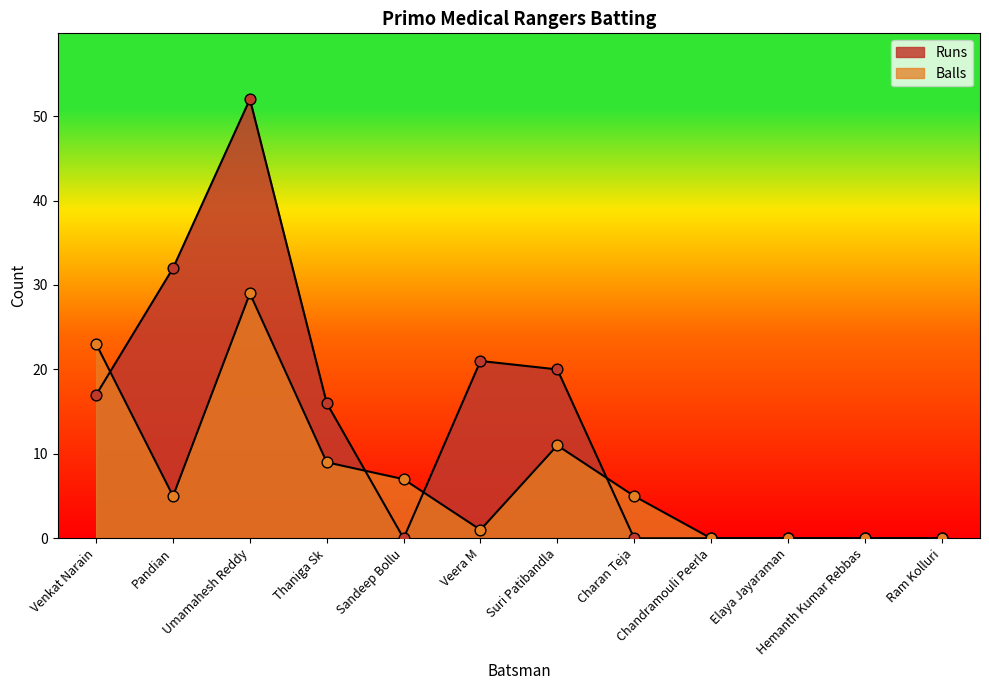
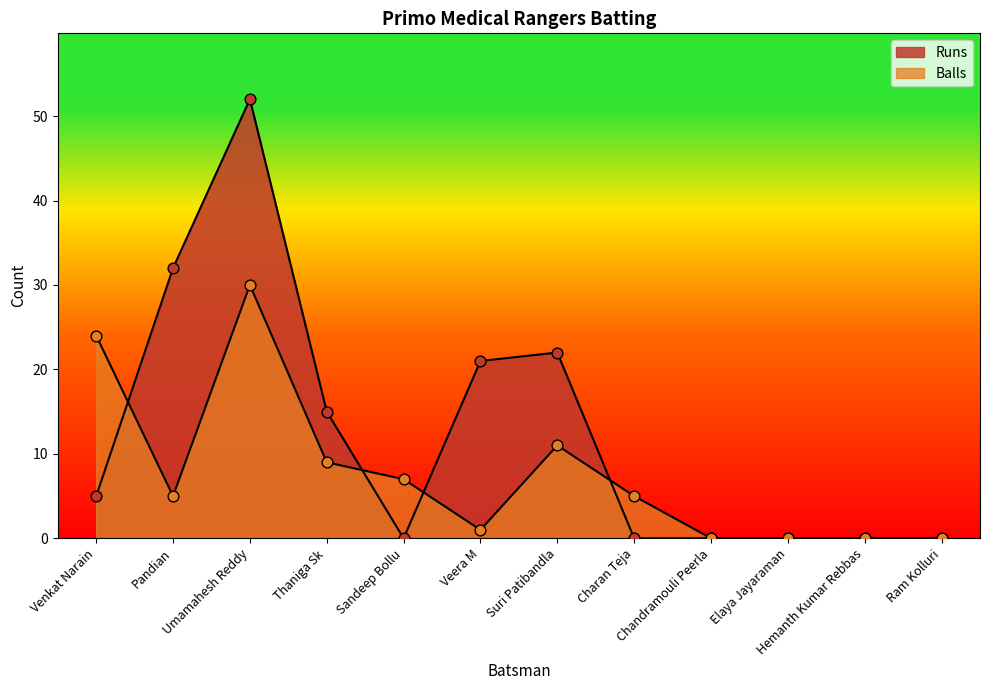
  {
    "Runs": {
-     "Venkat Narain": 17,
+     "Venkat Narain": 5,
      "Pandian": 32,
      "Umamahesh Reddy": 52,
-     "Thaniga Sk": 16,
+     "Thaniga Sk": 15,
      "Sandeep Bollu": 0,
      "Veera M": 21,
-     "Suri Patibandla": 20,
+     "Suri Patibandla": 22,
      "Charan Teja": 0
    },
    "Balls": {
-     "Venkat Narain": 23,
+     "Venkat Narain": 24,
      "Pandian": 5,
-     "Umamahesh Reddy": 29,
+     "Umamahesh Reddy": 30,
      "Thaniga Sk": 9,
      "Sandeep Bollu": 7,
      "Veera M": 1,
      "Suri Patibandla": 11,
      "Charan Teja": 5
    }
  }
